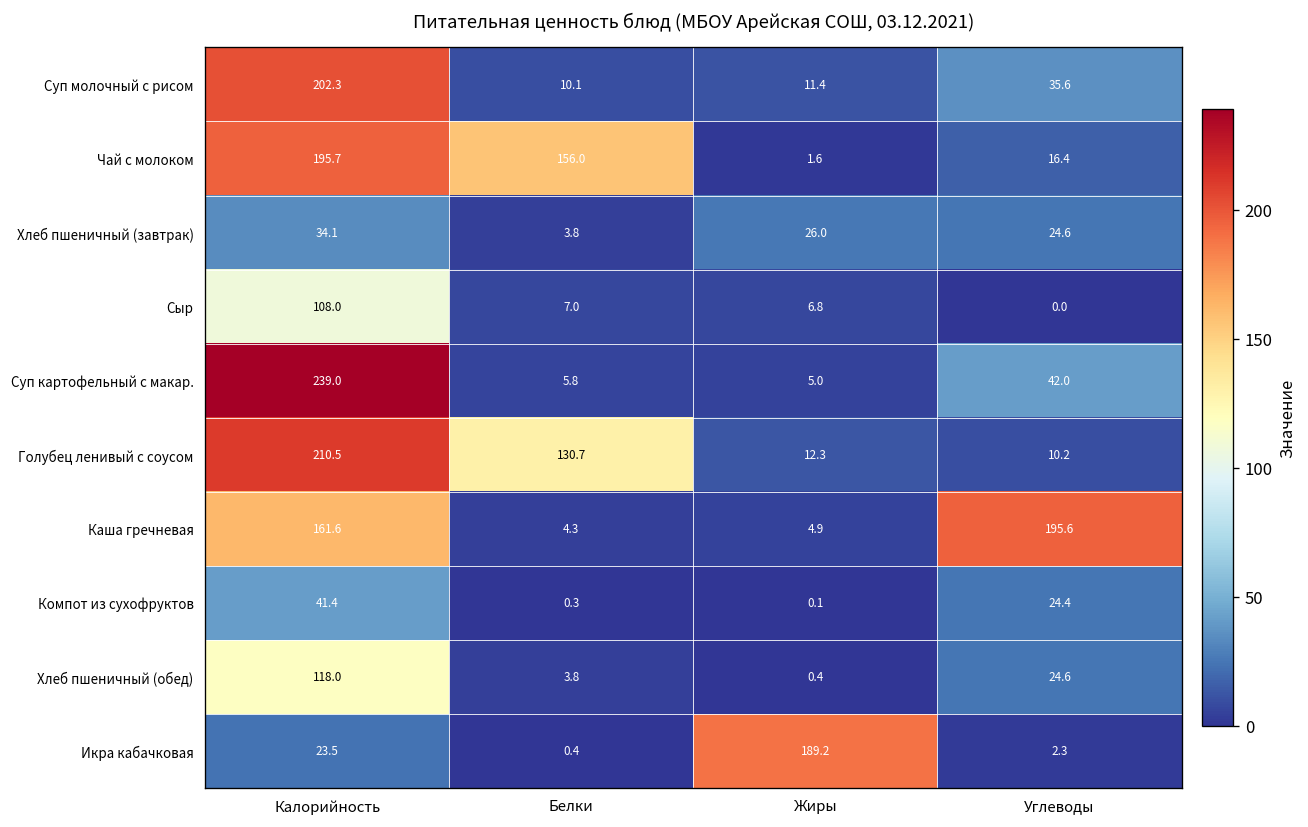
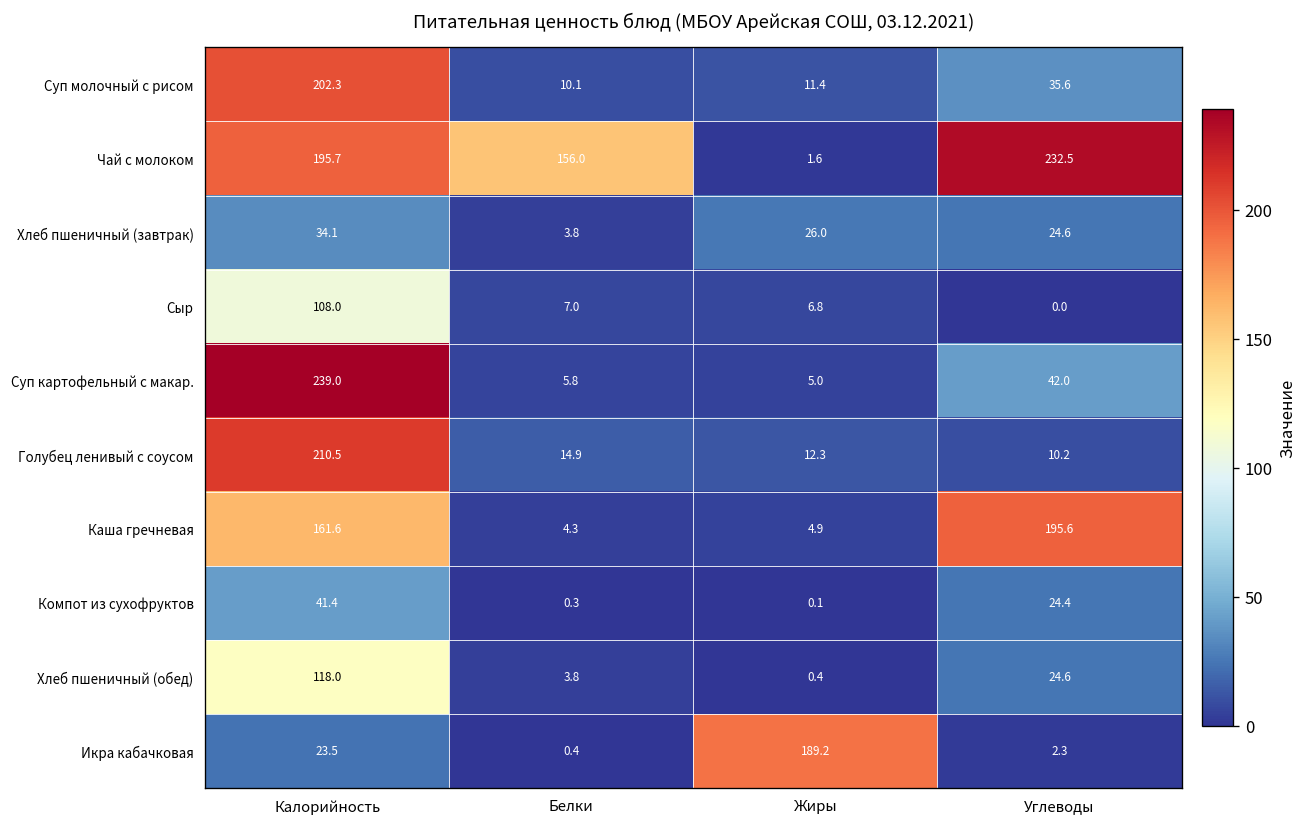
  {
    "Суп молочный с рисом": {
      "Калорийность": 202.3,
      "Белки": 10.1,
      "Жиры": 11.4,
      "Углеводы": 35.6
    },
    "Чай с молоком": {
      "Калорийность": 195.7,
      "Белки": 156.0,
      "Жиры": 1.6,
-     "Углеводы": 16.4
+     "Углеводы": 232.5
    },
    "Хлеб пшеничный (завтрак)": {
      "Калорийность": 34.1,
      "Белки": 3.8,
      "Жиры": 26.0,
      "Углеводы": 24.6
    },
    "Сыр": {
      "Калорийность": 108.0,
      "Белки": 7.0,
      "Жиры": 6.8,
      "Углеводы": 0.0
    },
    "Суп картофельный с макар.": {
      "Калорийность": 239.0,
      "Белки": 5.8,
      "Жиры": 5.0,
      "Углеводы": 42.0
    },
    "Голубец ленивый с соусом": {
      "Калорийность": 210.5,
-     "Белки": 130.7,
+     "Белки": 14.9,
      "Жиры": 12.3,
      "Углеводы": 10.2
    },
    "Каша гречневая": {
      "Калорийность": 161.6,
      "Белки": 4.3,
      "Жиры": 4.9,
      "Углеводы": 195.6
    },
    "Компот из сухофруктов": {
      "Калорийность": 41.4,
      "Белки": 0.3,
      "Жиры": 0.1,
      "Углеводы": 24.4
    },
    "Хлеб пшеничный (обед)": {
      "Калорийность": 118.0,
      "Белки": 3.8,
      "Жиры": 0.4,
      "Углеводы": 24.6
    },
    "Икра кабачковая": {
      "Калорийность": 23.5,
      "Белки": 0.4,
      "Жиры": 189.2,
      "Углеводы": 2.3
    }
  }
